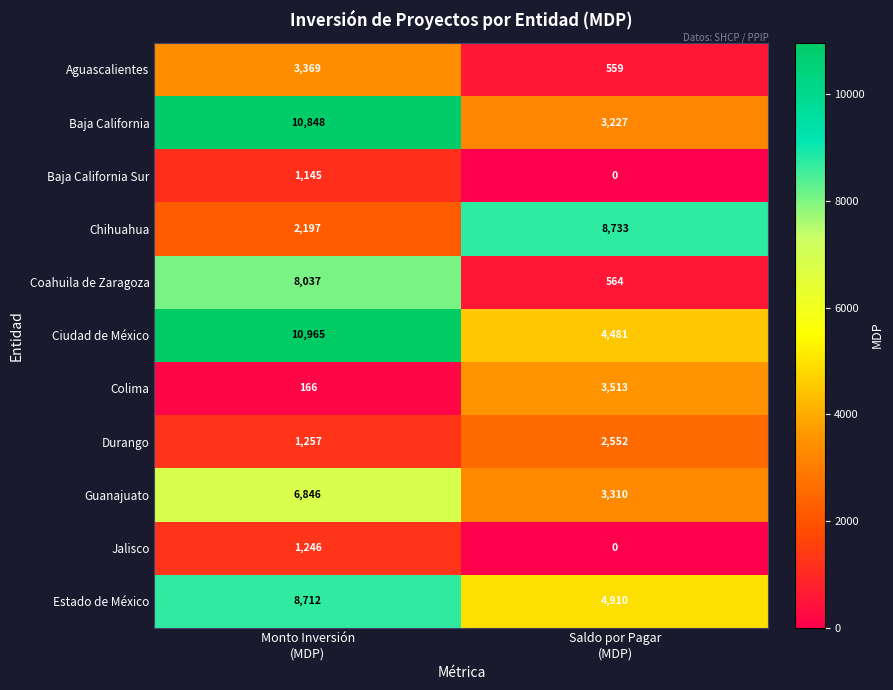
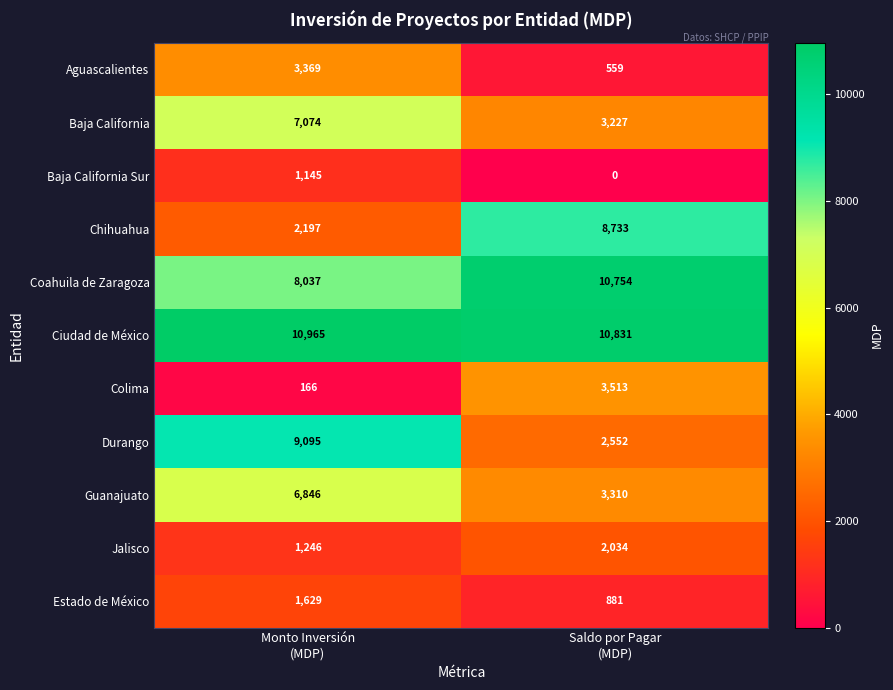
  {
    "Aguascalientes": {
      "Monto Inversión (MDP)": "3,369",
      "Saldo por Pagar (MDP)": "559"
    },
    "Baja California": {
-     "Monto Inversión (MDP)": "10,848",
+     "Monto Inversión (MDP)": "7,074",
      "Saldo por Pagar (MDP)": "3,227"
    },
    "Baja California Sur": {
      "Monto Inversión (MDP)": "1,145",
      "Saldo por Pagar (MDP)": "0"
    },
    "Chihuahua": {
      "Monto Inversión (MDP)": "2,197",
      "Saldo por Pagar (MDP)": "8,733"
    },
    "Coahuila de Zaragoza": {
      "Monto Inversión (MDP)": "8,037",
-     "Saldo por Pagar (MDP)": "564"
+     "Saldo por Pagar (MDP)": "10,754"
    },
    "Ciudad de México": {
      "Monto Inversión (MDP)": "10,965",
-     "Saldo por Pagar (MDP)": "4,481"
+     "Saldo por Pagar (MDP)": "10,831"
    },
    "Colima": {
      "Monto Inversión (MDP)": "166",
      "Saldo por Pagar (MDP)": "3,513"
    },
    "Durango": {
-     "Monto Inversión (MDP)": "1,257",
+     "Monto Inversión (MDP)": "9,095",
      "Saldo por Pagar (MDP)": "2,552"
    },
    "Guanajuato": {
      "Monto Inversión (MDP)": "6,846",
      "Saldo por Pagar (MDP)": "3,310"
    },
    "Jalisco": {
      "Monto Inversión (MDP)": "1,246",
-     "Saldo por Pagar (MDP)": "0"
+     "Saldo por Pagar (MDP)": "2,034"
    },
    "Estado de México": {
-     "Monto Inversión (MDP)": "8,712",
-     "Saldo por Pagar (MDP)": "4,910"
+     "Monto Inversión (MDP)": "1,629",
+     "Saldo por Pagar (MDP)": "881"
    }
  }
